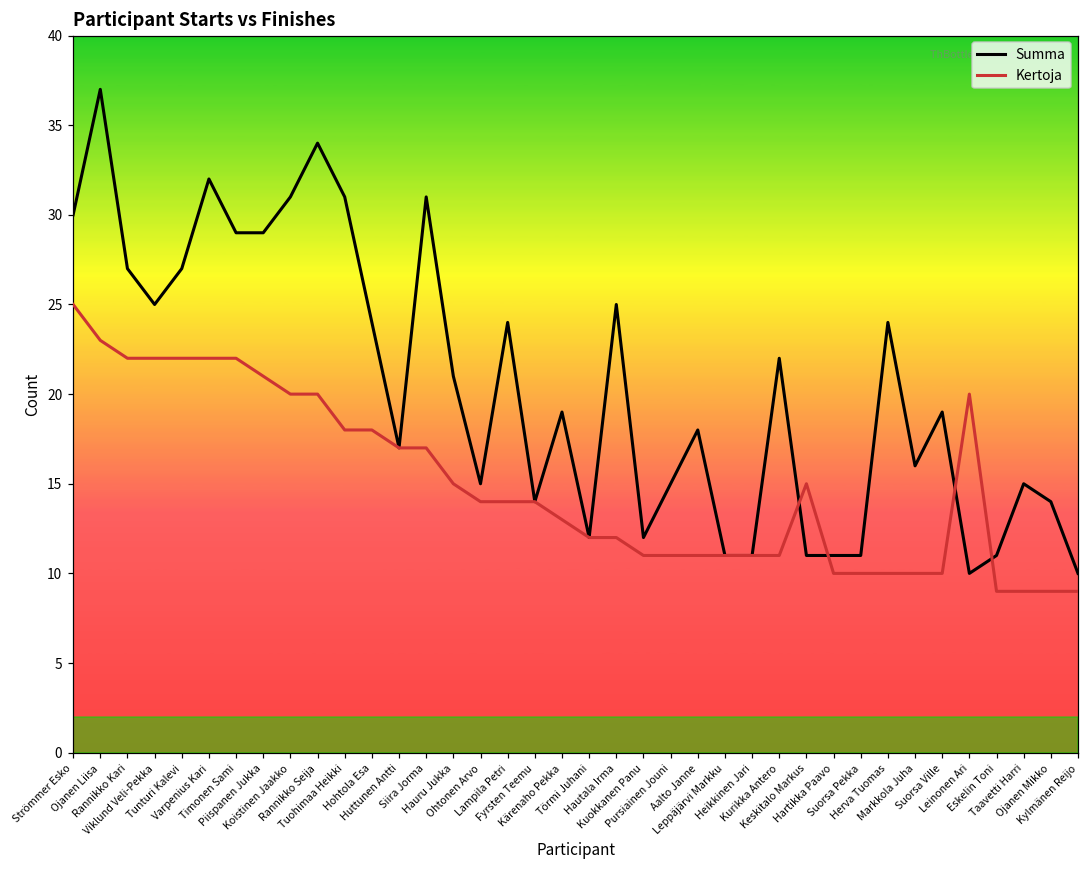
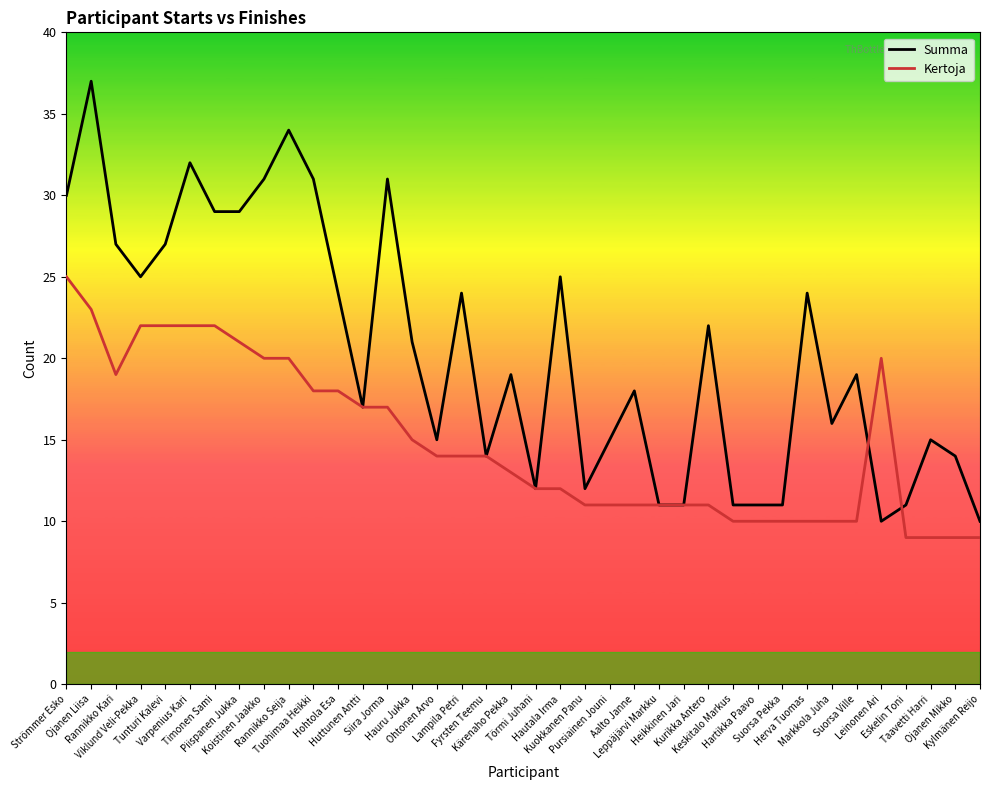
  {
    "Summa": {
      "Strömmer Esko": 30,
      "Ojanen Liisa": 37,
      "Rannikko Kari": 27,
      "Viklund Veli-Pekka": 25,
      "Tunturi Kalevi": 27,
      "Varpenius Kari": 32,
      "Timonen Sami": 29,
      "Piispanen Jukka": 29,
      "Koistinen Jaakko": 31,
      "Rannikko Seija": 34,
      "Tuohimaa Heikki": 31,
      "Hohtola Esa": 24,
      "Siira Jorma": 31,
      "Hauru Jukka": 21,
      "Ohtonen Arvo": 15,
      "Lampila Petri": 24,
      "Kärenaho Pekka": 19,
      "Hautala Irma": 25,
      "Kuokkanen Panu": 12,
      "Pursiainen Jouni": 15,
      "Aalto Janne": 18,
      "Kurikka Antero": 22,
      "Keskitalo Markus": 11,
      "Hartikka Paavo": 11,
      "Suorsa Pekka": 11,
      "Herva Tuomas": 24,
      "Markkola Juha": 16,
      "Suorsa Ville": 19,
      "Leinonen Ari": 10,
      "Eskelin Toni": 11,
      "Taavetti Harri": 15,
      "Ojanen Mikko": 14,
      "Kylmänen Reijo": 10
    },
    "Kertoja": {
      "Strömmer Esko": 25,
      "Ojanen Liisa": 23,
-     "Rannikko Kari": 22,
+     "Rannikko Kari": 19,
      "Viklund Veli-Pekka": 22,
      "Tunturi Kalevi": 22,
      "Varpenius Kari": 22,
      "Timonen Sami": 22,
      "Piispanen Jukka": 21,
      "Koistinen Jaakko": 20,
      "Rannikko Seija": 20,
      "Tuohimaa Heikki": 18,
      "Hohtola Esa": 18,
      "Siira Jorma": 17,
      "Hauru Jukka": 15,
      "Ohtonen Arvo": 14,
      "Lampila Petri": 14,
      "Kärenaho Pekka": 13,
      "Hautala Irma": 12,
      "Kuokkanen Panu": 11,
      "Pursiainen Jouni": 11,
      "Aalto Janne": 11,
      "Kurikka Antero": 11,
-     "Keskitalo Markus": 15,
+     "Keskitalo Markus": 10,
      "Hartikka Paavo": 10,
      "Suorsa Pekka": 10,
      "Herva Tuomas": 10,
      "Markkola Juha": 10,
      "Suorsa Ville": 10,
      "Leinonen Ari": 20,
      "Eskelin Toni": 9,
      "Taavetti Harri": 9,
      "Ojanen Mikko": 9,
      "Kylmänen Reijo": 9
    }
  }
